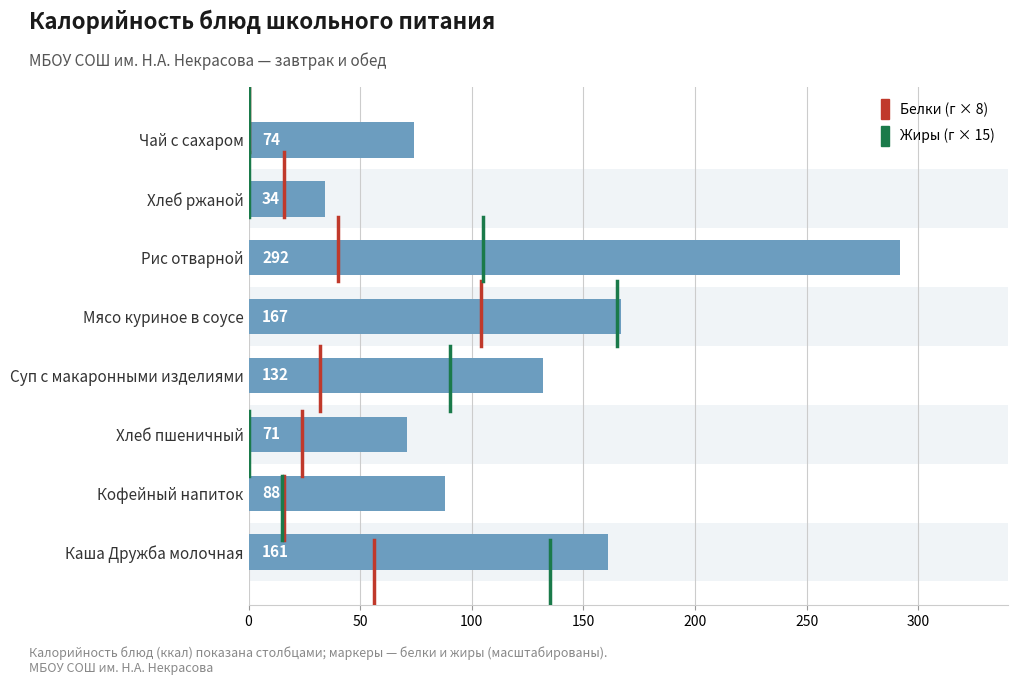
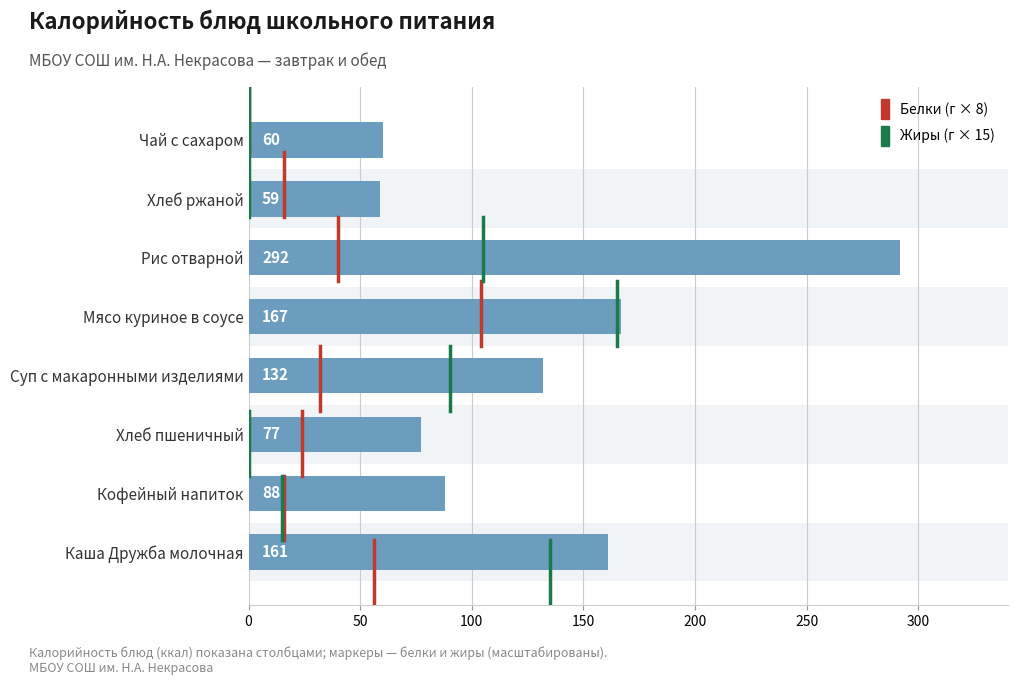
  {
-   "Чай с сахаром": 74,
-   "Хлеб ржаной": 34,
+   "Чай с сахаром": 60,
+   "Хлеб ржаной": 59,
    "Рис отварной": 292,
    "Мясо куриное в соусе": 167,
    "Суп с макаронными изделиями": 132,
-   "Хлеб пшеничный": 71,
+   "Хлеб пшеничный": 77,
    "Кофейный напиток": 88,
    "Каша Дружба молочная": 161
  }
